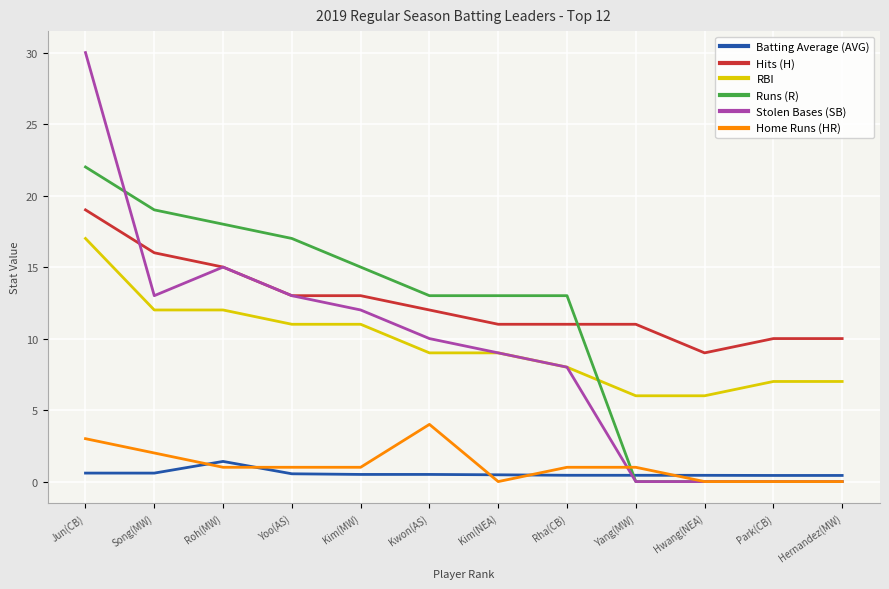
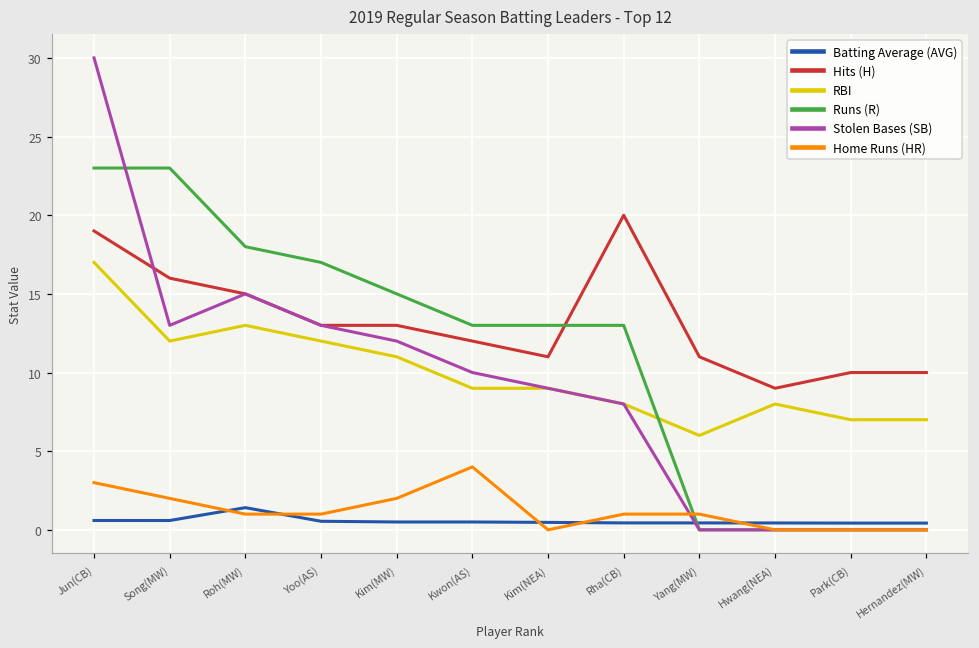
  {
    "Batting Average (AVG)": {
      "Jun(CB)": 0.6,
      "Song(MW)": 0.6,
      "Roh(MW)": 1.4,
      "Yoo(AS)": 0.5,
      "Kim(MW)": 0.5,
      "Kwon(AS)": 0.5,
      "Kim(NEA)": 0.5,
      "Rha(CB)": 0.4,
      "Yang(MW)": 0.4,
      "Hwang(NEA)": 0.4,
      "Park(CB)": 0.4,
      "Hernandez(MW)": 0.4
    },
    "Hits (H)": {
      "Jun(CB)": 19,
      "Song(MW)": 16,
      "Kim(MW)": 13,
      "Kwon(AS)": 12,
      "Kim(NEA)": 11,
-     "Rha(CB)": 11,
+     "Rha(CB)": 20,
      "Yang(MW)": 11,
      "Hwang(NEA)": 9,
      "Park(CB)": 10,
      "Hernandez(MW)": 10
    },
    "RBI": {
      "Jun(CB)": 17,
      "Song(MW)": 12,
-     "Roh(MW)": 12,
-     "Yoo(AS)": 11,
+     "Roh(MW)": 13,
+     "Yoo(AS)": 12,
      "Kim(MW)": 11,
      "Kwon(AS)": 9,
      "Yang(MW)": 6,
-     "Hwang(NEA)": 6,
+     "Hwang(NEA)": 8,
      "Park(CB)": 7,
      "Hernandez(MW)": 7
    },
    "Runs (R)": {
-     "Jun(CB)": 22,
-     "Song(MW)": 19,
+     "Jun(CB)": 23,
+     "Song(MW)": 23,
      "Roh(MW)": 18,
      "Yoo(AS)": 17,
      "Kim(MW)": 15,
      "Kwon(AS)": 13,
      "Kim(NEA)": 13,
      "Rha(CB)": 13
    },
    "Stolen Bases (SB)": {
      "Jun(CB)": 30,
      "Song(MW)": 13,
      "Kim(MW)": 12,
      "Kwon(AS)": 10
    },
    "Home Runs (HR)": {
      "Jun(CB)": 3,
      "Song(MW)": 2,
      "Roh(MW)": 1,
      "Yoo(AS)": 1,
-     "Kim(MW)": 1,
+     "Kim(MW)": 2,
      "Kwon(AS)": 4,
      "Kim(NEA)": 0,
      "Rha(CB)": 1,
      "Yang(MW)": 1
    }
  }
